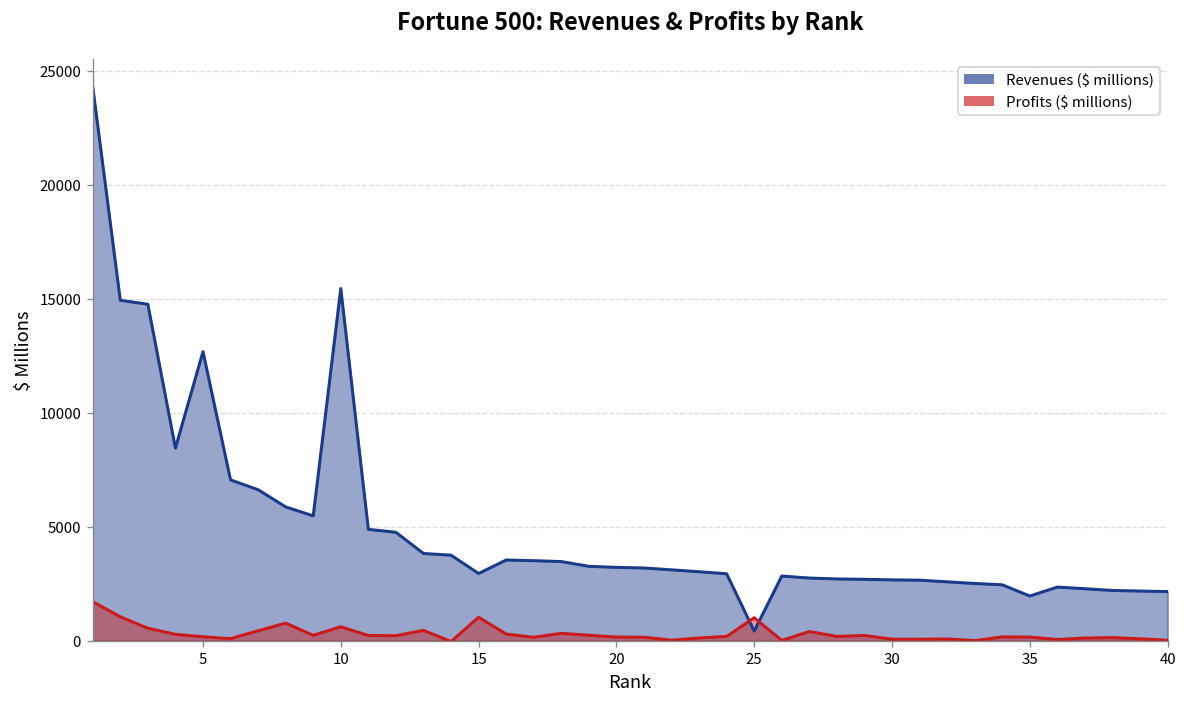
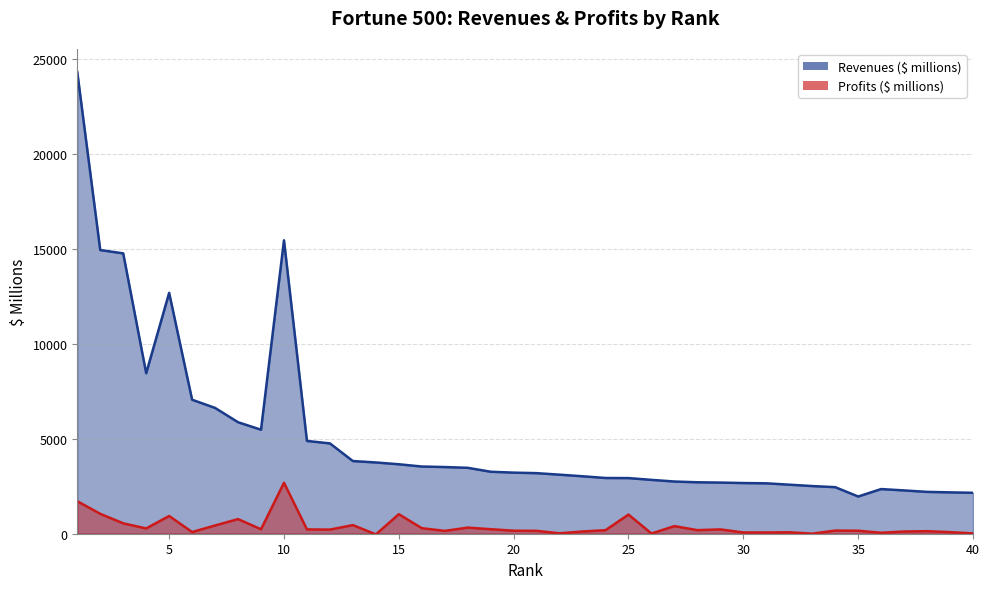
  {
    "Revenues ($ millions)": {
      "5": 12700,
      "10": 15400,
-     "15": 2900,
+     "15": 3700,
      "20": 3200,
-     "25": 400,
+     "25": 2900,
      "30": 2700,
      "35": 2000,
      "40": 2200
    },
    "Profits ($ millions)": {
-     "5": 200,
-     "10": 600,
+     "5": 900,
+     "10": 2700,
      "15": 1000,
      "20": 200,
      "25": 1000,
      "30": 100,
      "35": 200,
      "40": 0
    }
  }
